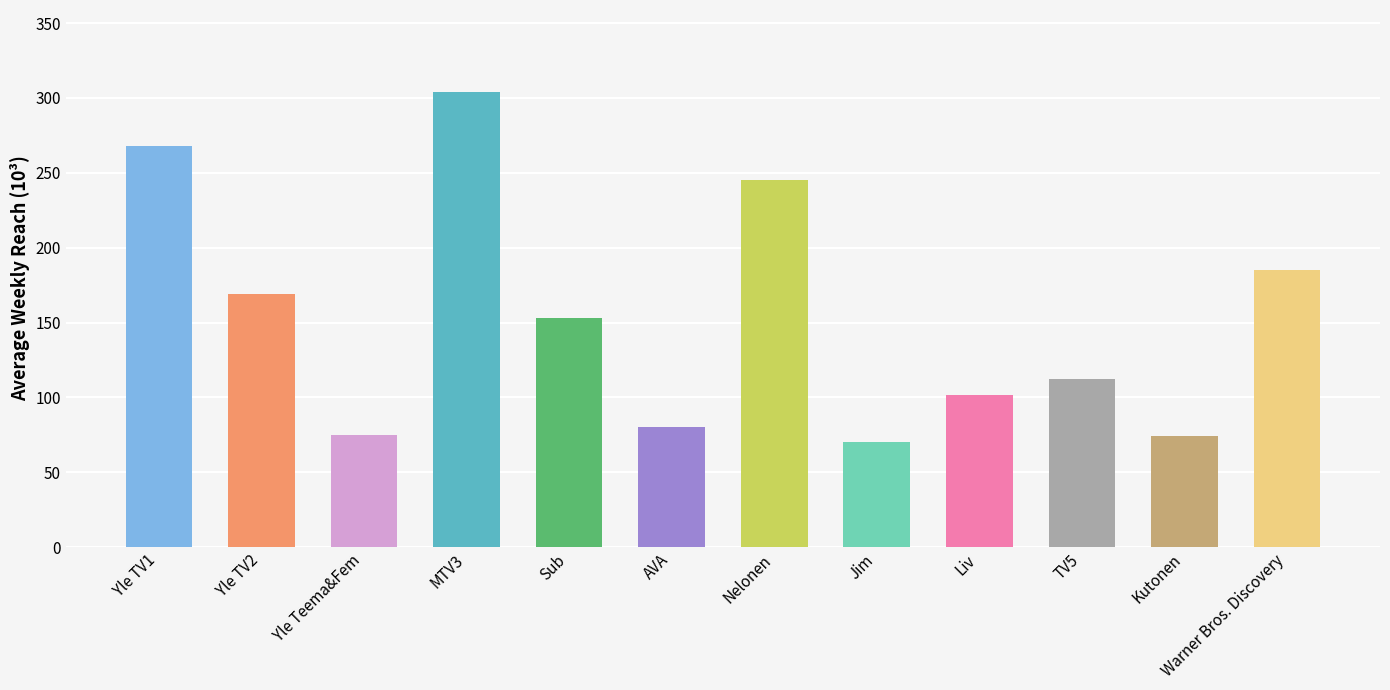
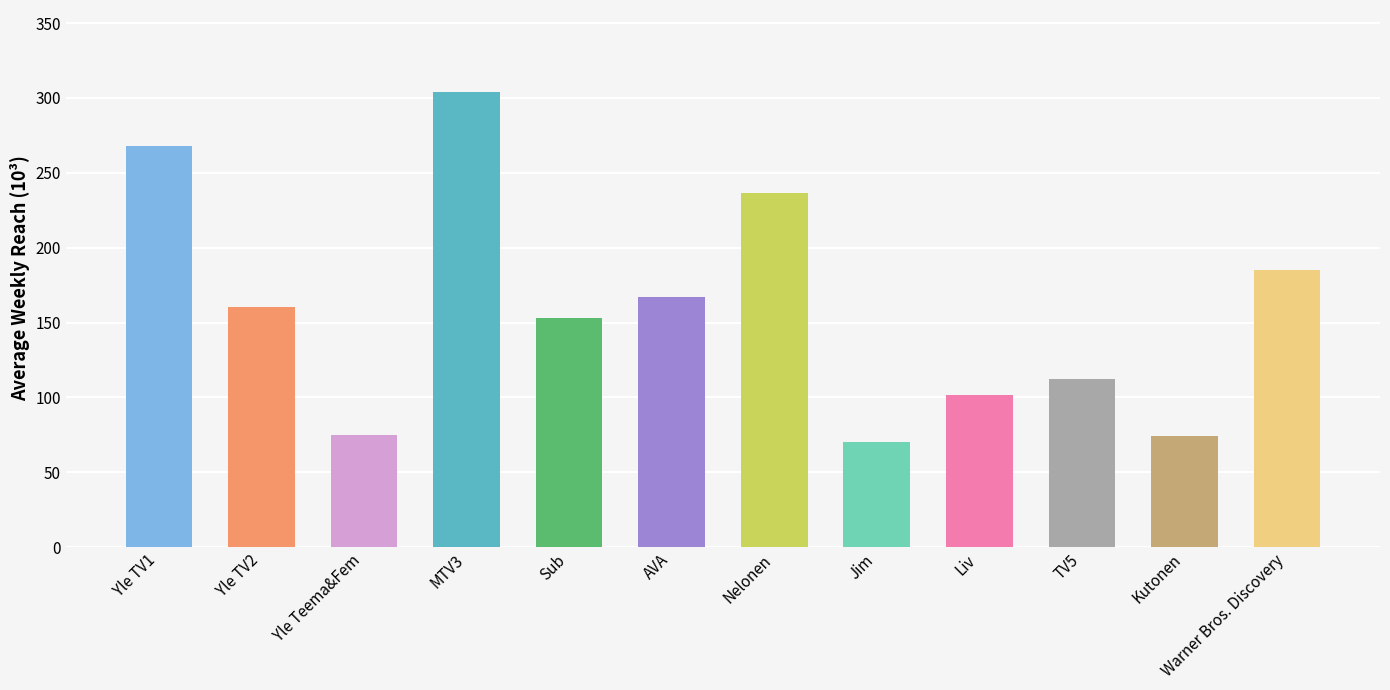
  {
    "Yle TV1": 268,
-   "Yle TV2": 169,
+   "Yle TV2": 160,
    "Yle Teema&Fem": 75,
    "MTV3": 304,
    "Sub": 153,
-   "AVA": 80,
-   "Nelonen": 245,
+   "AVA": 167,
+   "Nelonen": 237,
    "Jim": 70,
    "Liv": 102,
    "TV5": 112,
    "Kutonen": 74,
    "Warner Bros. Discovery": 185
  }
